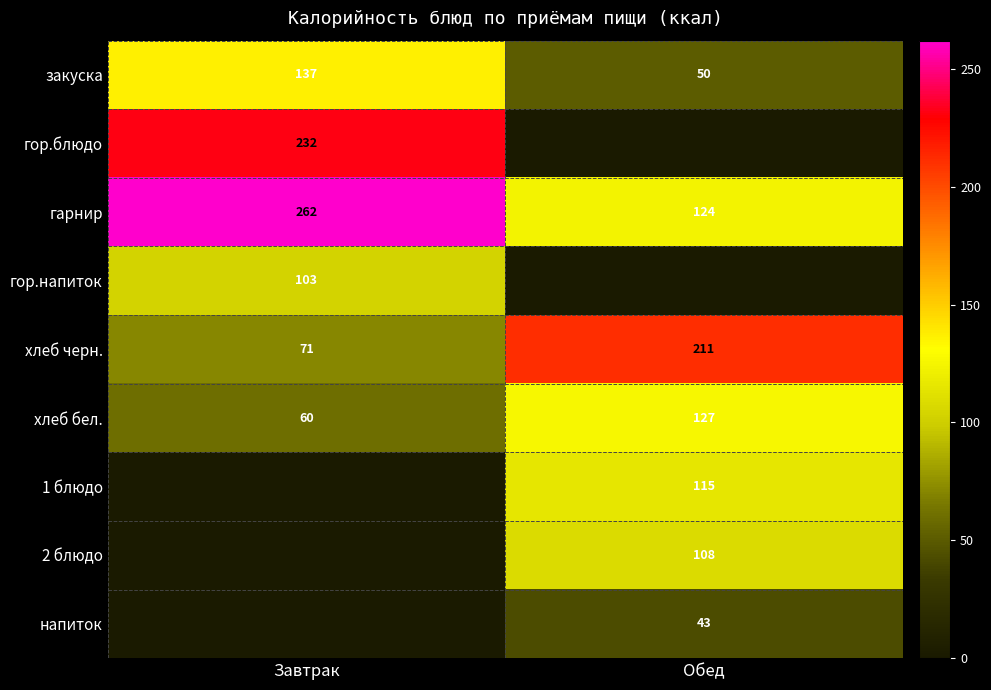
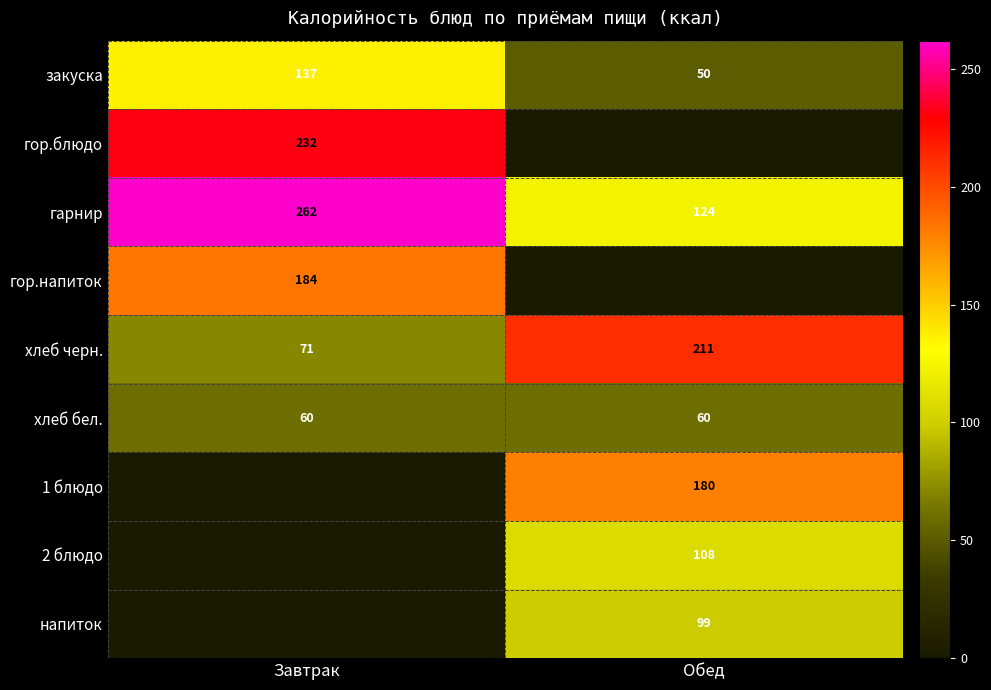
  {
    "закуска": {
      "Завтрак": 137,
      "Обед": 50
    },
    "гор.блюдо": {
      "Завтрак": 232
    },
    "гарнир": {
      "Завтрак": 262,
      "Обед": 124
    },
    "гор.напиток": {
-     "Завтрак": 103
+     "Завтрак": 184
    },
    "хлеб черн.": {
      "Завтрак": 71,
      "Обед": 211
    },
    "хлеб бел.": {
      "Завтрак": 60,
-     "Обед": 127
+     "Обед": 60
    },
    "1 блюдо": {
-     "Обед": 115
+     "Обед": 180
    },
    "2 блюдо": {
      "Обед": 108
    },
    "напиток": {
-     "Обед": 43
+     "Обед": 99
    }
  }
